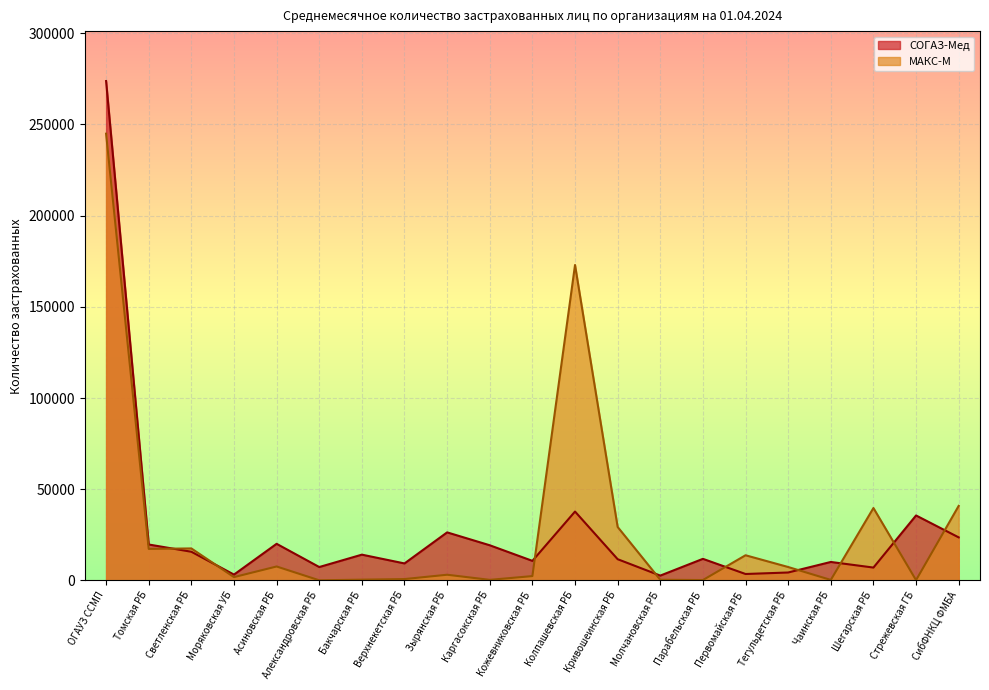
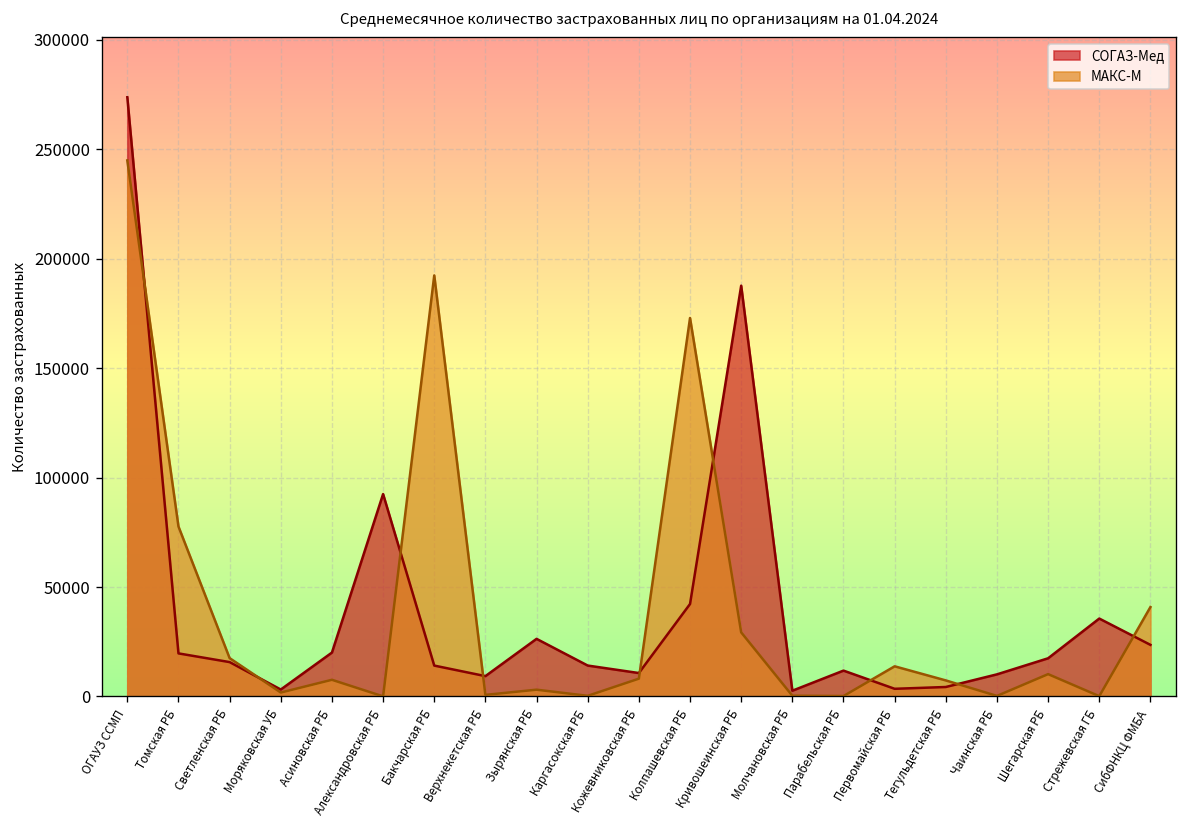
  {
    "СОГАЗ-Мед": {
      "ОГАУЗ ССМП": 274000,
      "Томская РБ": 20000,
      "Светленская РБ": 16000,
      "Асиновская РБ": 20000,
-     "Александровская РБ": 7000,
+     "Александровская РБ": 92000,
      "Бакчарская РБ": 14000,
      "Верхнекетская РБ": 9000,
      "Зырянская РБ": 26000,
-     "Каргасокская РБ": 19000,
+     "Каргасокская РБ": 14000,
      "Кожевниковская РБ": 11000,
-     "Колпашевская РБ": 38000,
-     "Кривошеинская РБ": 12000,
+     "Колпашевская РБ": 42000,
+     "Кривошеинская РБ": 188000,
      "Молчановская РБ": 3000,
      "Парабельская РБ": 12000,
      "Первомайская РБ": 3000,
      "Тегульдетская РБ": 4000,
      "Чаинская РБ": 10000,
-     "Шегарская РБ": 7000,
+     "Шегарская РБ": 17000,
      "Стрежевская ГБ": 36000,
      "СибФНКЦ ФМБА": 24000
    },
    "МАКС-М": {
      "ОГАУЗ ССМП": 245000,
-     "Томская РБ": 17000,
+     "Томская РБ": 78000,
      "Светленская РБ": 18000,
      "Асиновская РБ": 8000,
      "Александровская РБ": 0,
-     "Бакчарская РБ": 0,
+     "Бакчарская РБ": 192000,
      "Верхнекетская РБ": 1000,
      "Зырянская РБ": 3000,
      "Каргасокская РБ": 0,
-     "Кожевниковская РБ": 2000,
+     "Кожевниковская РБ": 8000,
      "Колпашевская РБ": 173000,
      "Кривошеинская РБ": 29000,
      "Молчановская РБ": 0,
      "Парабельская РБ": 0,
      "Первомайская РБ": 14000,
      "Тегульдетская РБ": 7000,
      "Чаинская РБ": 0,
-     "Шегарская РБ": 40000,
+     "Шегарская РБ": 10000,
      "Стрежевская ГБ": 0,
      "СибФНКЦ ФМБА": 41000
    }
  }
